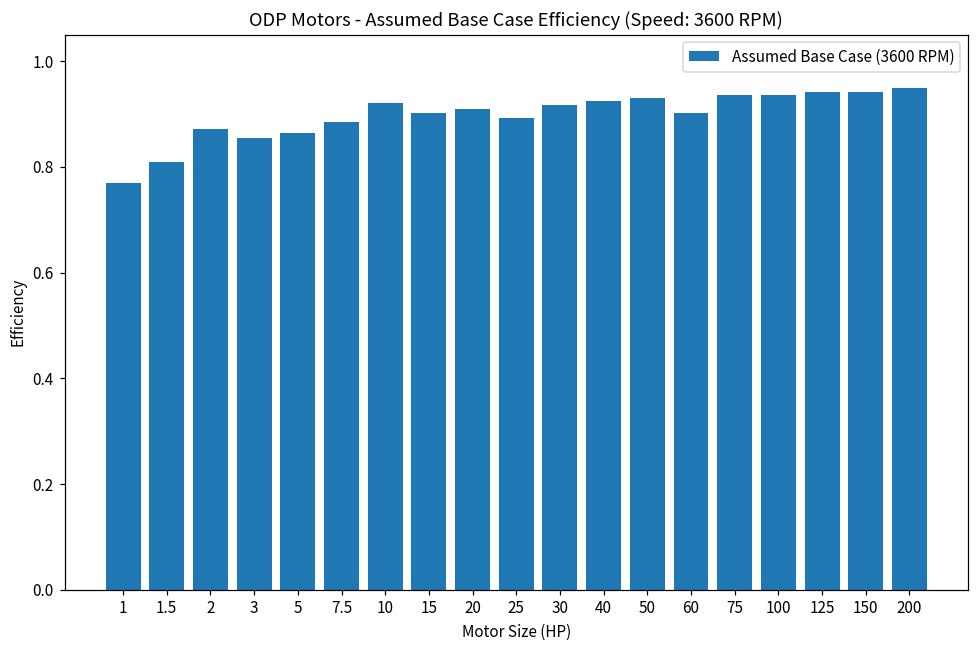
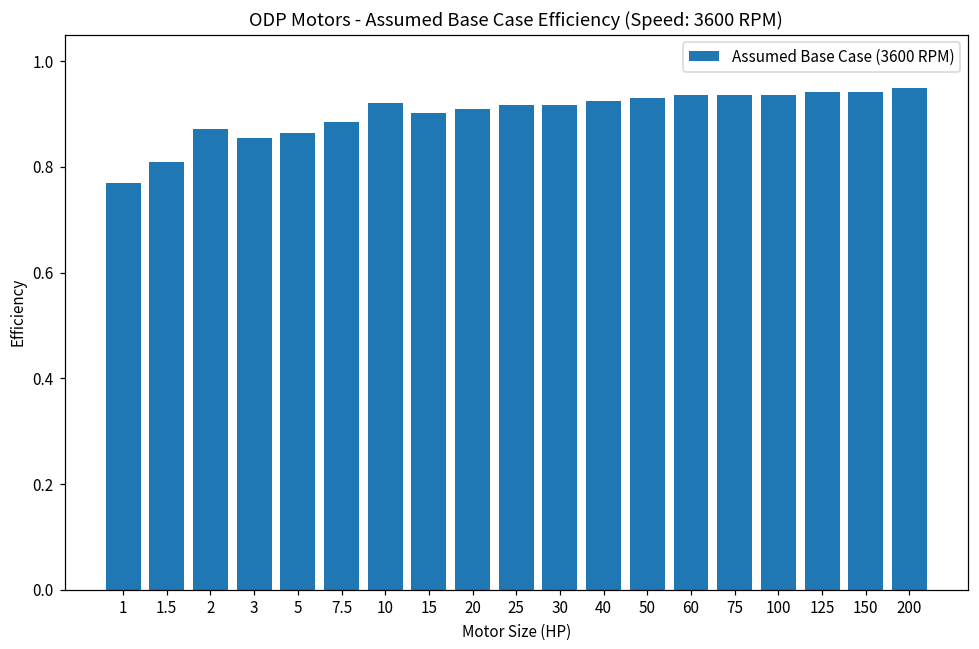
  {
    "1": 0.77,
    "1.5": 0.81,
    "2": 0.87,
    "3": 0.86,
    "5": 0.87,
    "7.5": 0.89,
    "10": 0.92,
    "15": 0.90,
    "20": 0.91,
-   "25": 0.89,
+   "25": 0.92,
    "30": 0.92,
    "40": 0.92,
    "50": 0.93,
-   "60": 0.90,
+   "60": 0.94,
    "75": 0.94,
    "100": 0.94,
    "125": 0.94,
    "150": 0.94,
    "200": 0.95
  }
